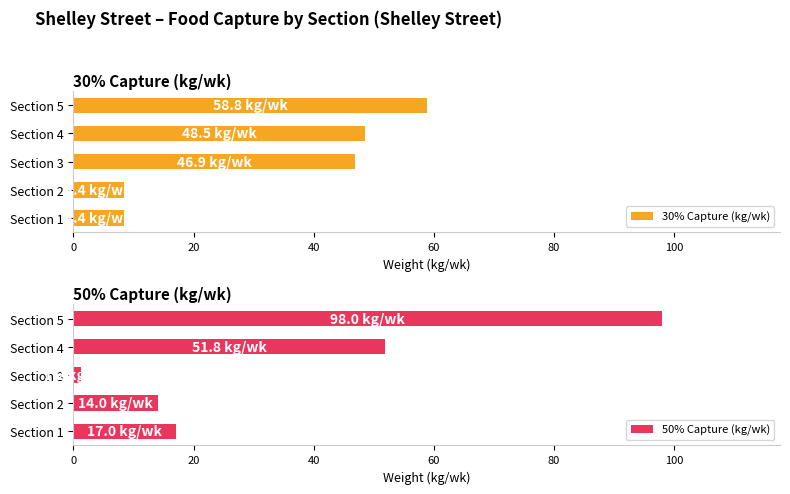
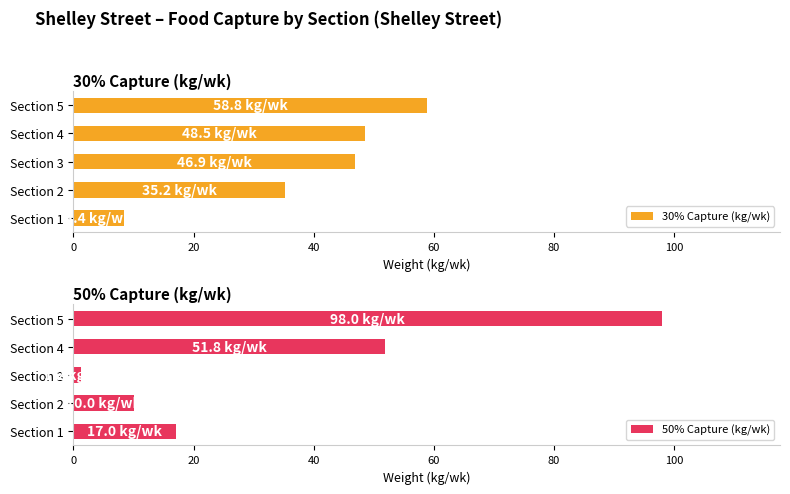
  {
    "30% Capture (kg/wk)": {
      "Section 5": 58.8,
      "Section 4": 48.5,
      "Section 3": 46.9,
-     "Section 2": 8.4,
+     "Section 2": 35.2,
      "Section 1": 8.4
    },
    "50% Capture (kg/wk)": {
      "Section 5": 98.0,
      "Section 4": 51.8,
-     "Section 2": 14.0,
+     "Section 2": 10.0,
      "Section 1": 17.0
    }
  }
